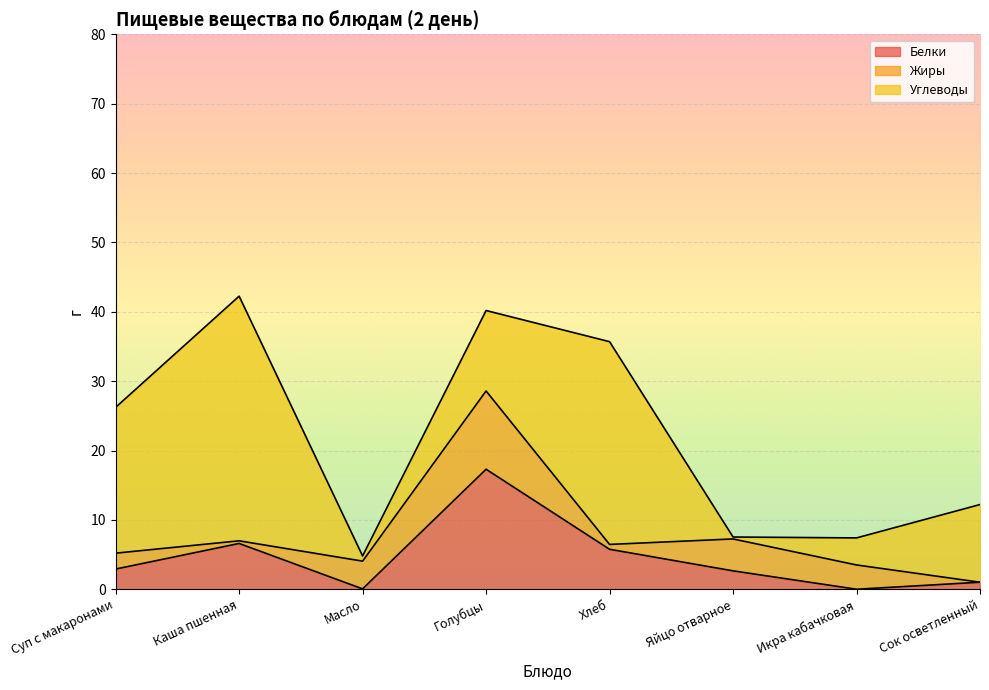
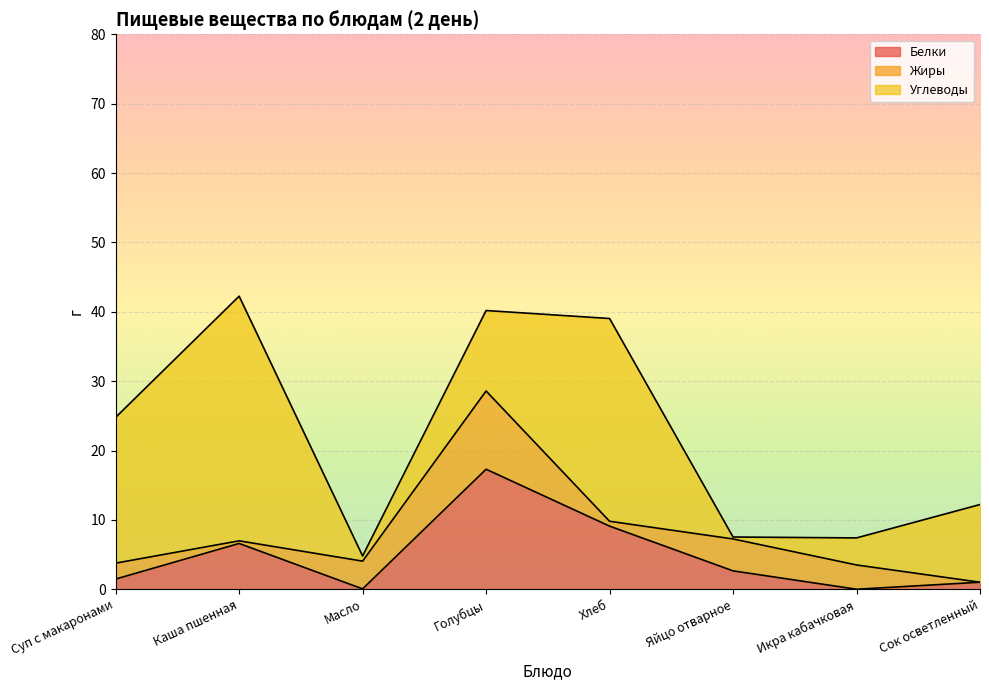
  {
    "Белки": {
-     "Суп с макаронами": 3,
+     "Суп с макаронами": 1,
      "Каша пшенная": 7,
      "Масло": 0,
      "Голубцы": 17,
-     "Хлеб": 6,
+     "Хлеб": 9,
      "Яйцо отварное": 3,
      "Икра кабачковая": 0
    }
  }
